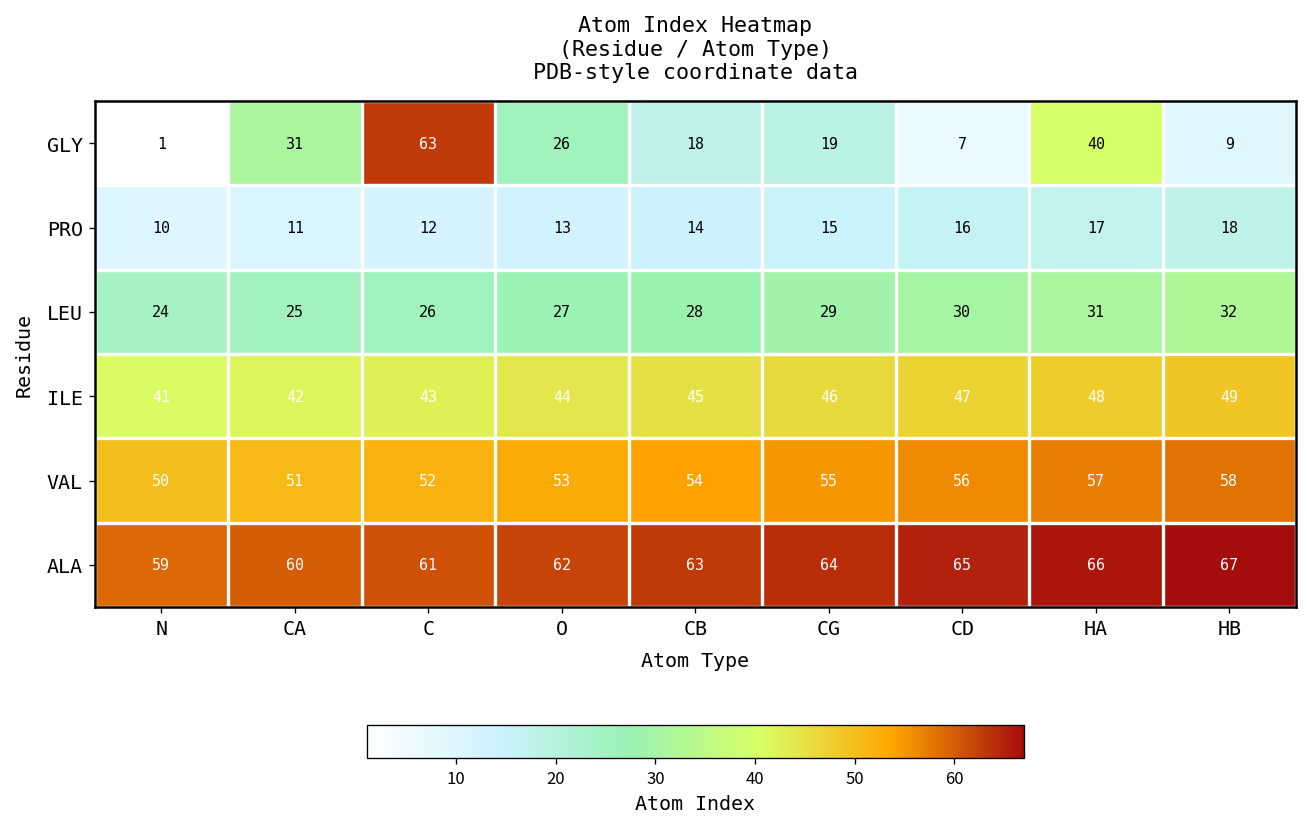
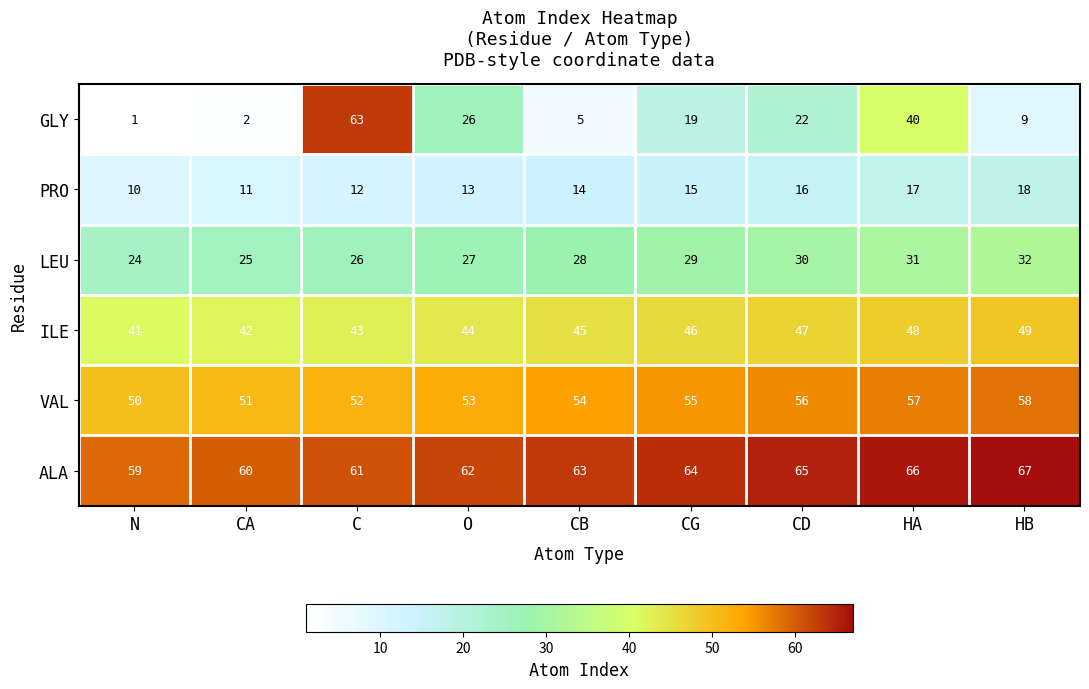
  {
    "GLY": {
      "N": 1,
-     "CA": 31,
+     "CA": 2,
      "C": 63,
      "O": 26,
-     "CB": 18,
+     "CB": 5,
      "CG": 19,
-     "CD": 7,
+     "CD": 22,
      "HA": 40,
      "HB": 9
    },
    "PRO": {
      "N": 10,
      "CA": 11,
      "C": 12,
      "O": 13,
      "CB": 14,
      "CG": 15,
      "CD": 16,
      "HA": 17,
      "HB": 18
    },
    "LEU": {
      "N": 24,
      "CA": 25,
      "C": 26,
      "O": 27,
      "CB": 28,
      "CG": 29,
      "CD": 30,
      "HA": 31,
      "HB": 32
    },
    "ILE": {
      "N": 41,
      "CA": 42,
      "C": 43,
      "O": 44,
      "CB": 45,
      "CG": 46,
      "CD": 47,
      "HA": 48,
      "HB": 49
    },
    "VAL": {
      "N": 50,
      "CA": 51,
      "C": 52,
      "O": 53,
      "CB": 54,
      "CG": 55,
      "CD": 56,
      "HA": 57,
      "HB": 58
    },
    "ALA": {
      "N": 59,
      "CA": 60,
      "C": 61,
      "O": 62,
      "CB": 63,
      "CG": 64,
      "CD": 65,
      "HA": 66,
      "HB": 67
    }
  }
